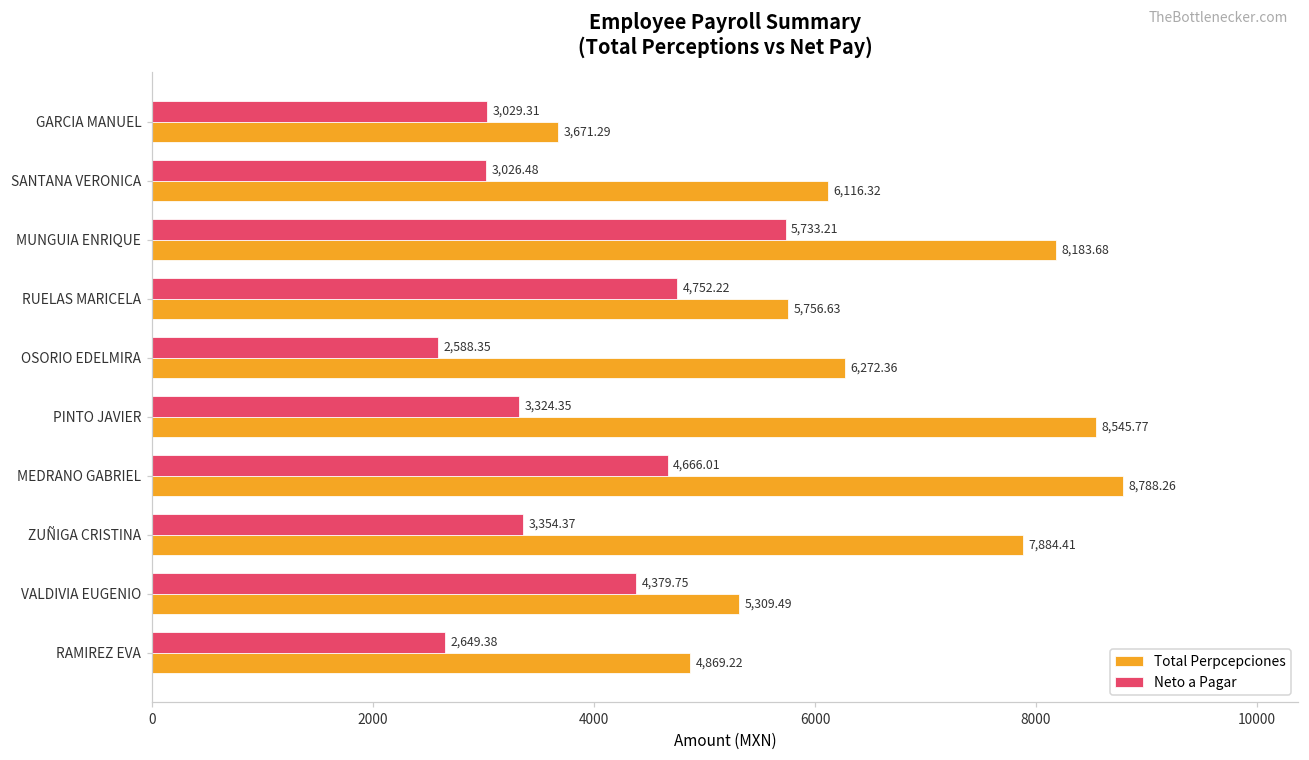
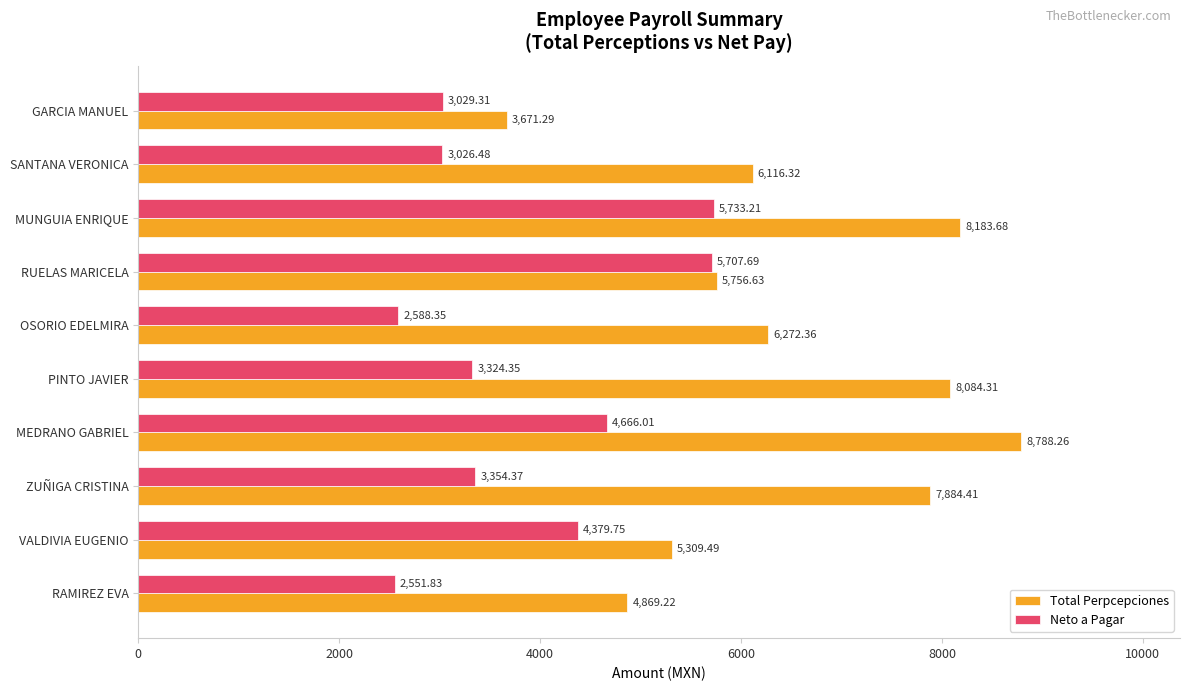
  {
    "Total Perpcepciones": {
      "GARCIA MANUEL": "3,671.29",
      "SANTANA VERONICA": "6,116.32",
      "MUNGUIA ENRIQUE": "8,183.68",
      "RUELAS MARICELA": "5,756.63",
      "OSORIO EDELMIRA": "6,272.36",
-     "PINTO JAVIER": "8,545.77",
+     "PINTO JAVIER": "8,084.31",
      "MEDRANO GABRIEL": "8,788.26",
      "ZUÑIGA CRISTINA": "7,884.41",
      "VALDIVIA EUGENIO": "5,309.49",
      "RAMIREZ EVA": "4,869.22"
    },
    "Neto a Pagar": {
      "GARCIA MANUEL": "3,029.31",
      "SANTANA VERONICA": "3,026.48",
      "MUNGUIA ENRIQUE": "5,733.21",
-     "RUELAS MARICELA": "4,752.22",
+     "RUELAS MARICELA": "5,707.69",
      "OSORIO EDELMIRA": "2,588.35",
      "PINTO JAVIER": "3,324.35",
      "MEDRANO GABRIEL": "4,666.01",
      "ZUÑIGA CRISTINA": "3,354.37",
      "VALDIVIA EUGENIO": "4,379.75",
-     "RAMIREZ EVA": "2,649.38"
+     "RAMIREZ EVA": "2,551.83"
    }
  }
